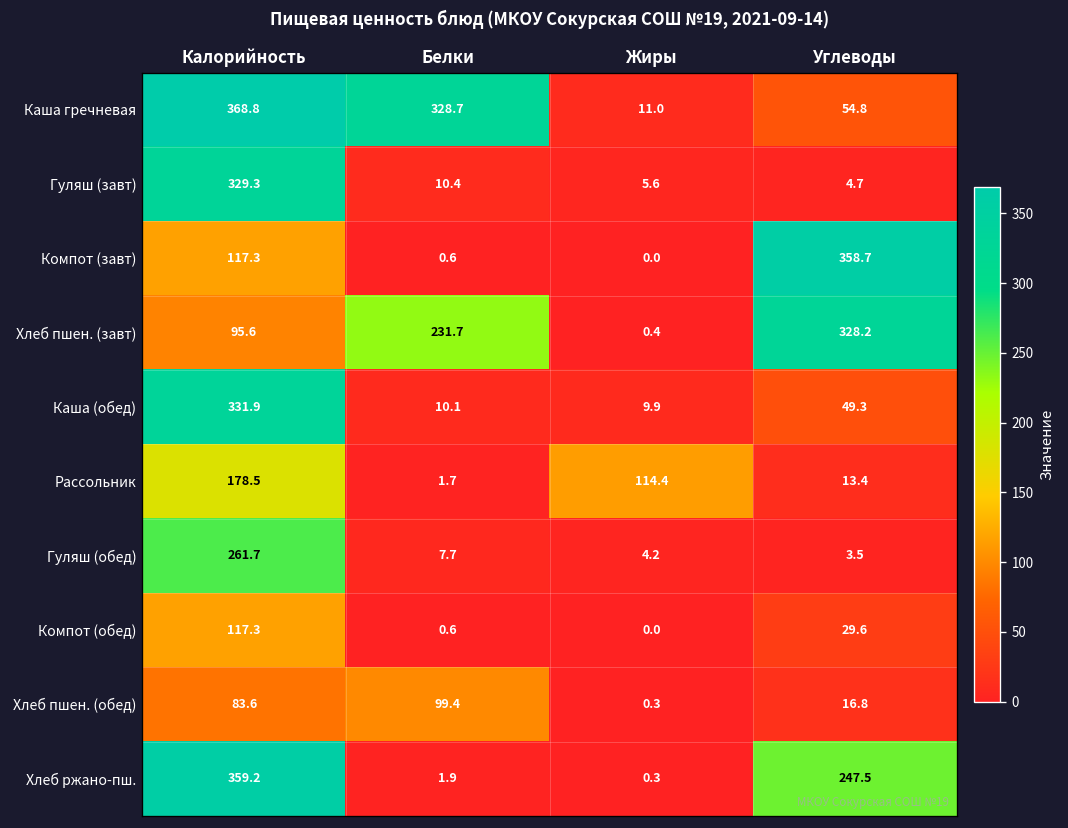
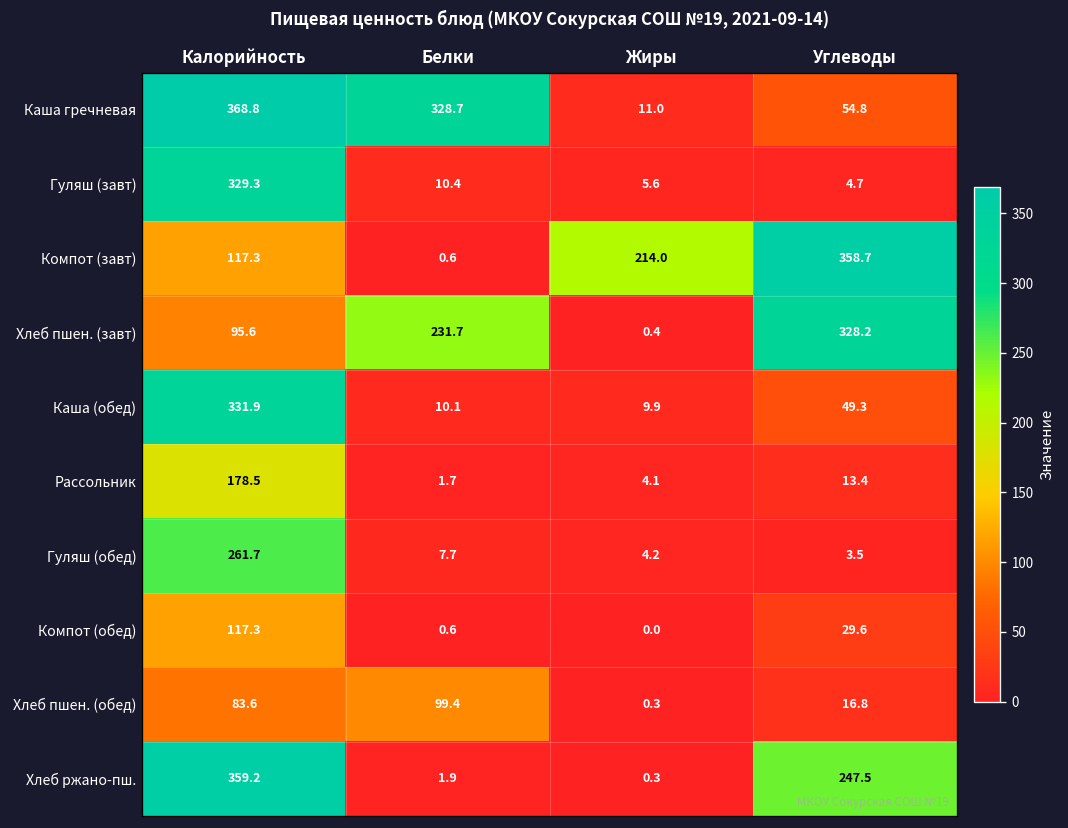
  {
    "Каша гречневая": {
      "Калорийность": 368.8,
      "Белки": 328.7,
      "Жиры": 11.0,
      "Углеводы": 54.8
    },
    "Гуляш (завт)": {
      "Калорийность": 329.3,
      "Белки": 10.4,
      "Жиры": 5.6,
      "Углеводы": 4.7
    },
    "Компот (завт)": {
      "Калорийность": 117.3,
      "Белки": 0.6,
-     "Жиры": 0.0,
+     "Жиры": 214.0,
      "Углеводы": 358.7
    },
    "Хлеб пшен. (завт)": {
      "Калорийность": 95.6,
      "Белки": 231.7,
      "Жиры": 0.4,
      "Углеводы": 328.2
    },
    "Каша (обед)": {
      "Калорийность": 331.9,
      "Белки": 10.1,
      "Жиры": 9.9,
      "Углеводы": 49.3
    },
    "Рассольник": {
      "Калорийность": 178.5,
      "Белки": 1.7,
-     "Жиры": 114.4,
+     "Жиры": 4.1,
      "Углеводы": 13.4
    },
    "Гуляш (обед)": {
      "Калорийность": 261.7,
      "Белки": 7.7,
      "Жиры": 4.2,
      "Углеводы": 3.5
    },
    "Компот (обед)": {
      "Калорийность": 117.3,
      "Белки": 0.6,
      "Жиры": 0.0,
      "Углеводы": 29.6
    },
    "Хлеб пшен. (обед)": {
      "Калорийность": 83.6,
      "Белки": 99.4,
      "Жиры": 0.3,
      "Углеводы": 16.8
    },
    "Хлеб ржано-пш.": {
      "Калорийность": 359.2,
      "Белки": 1.9,
      "Жиры": 0.3
    }
  }
